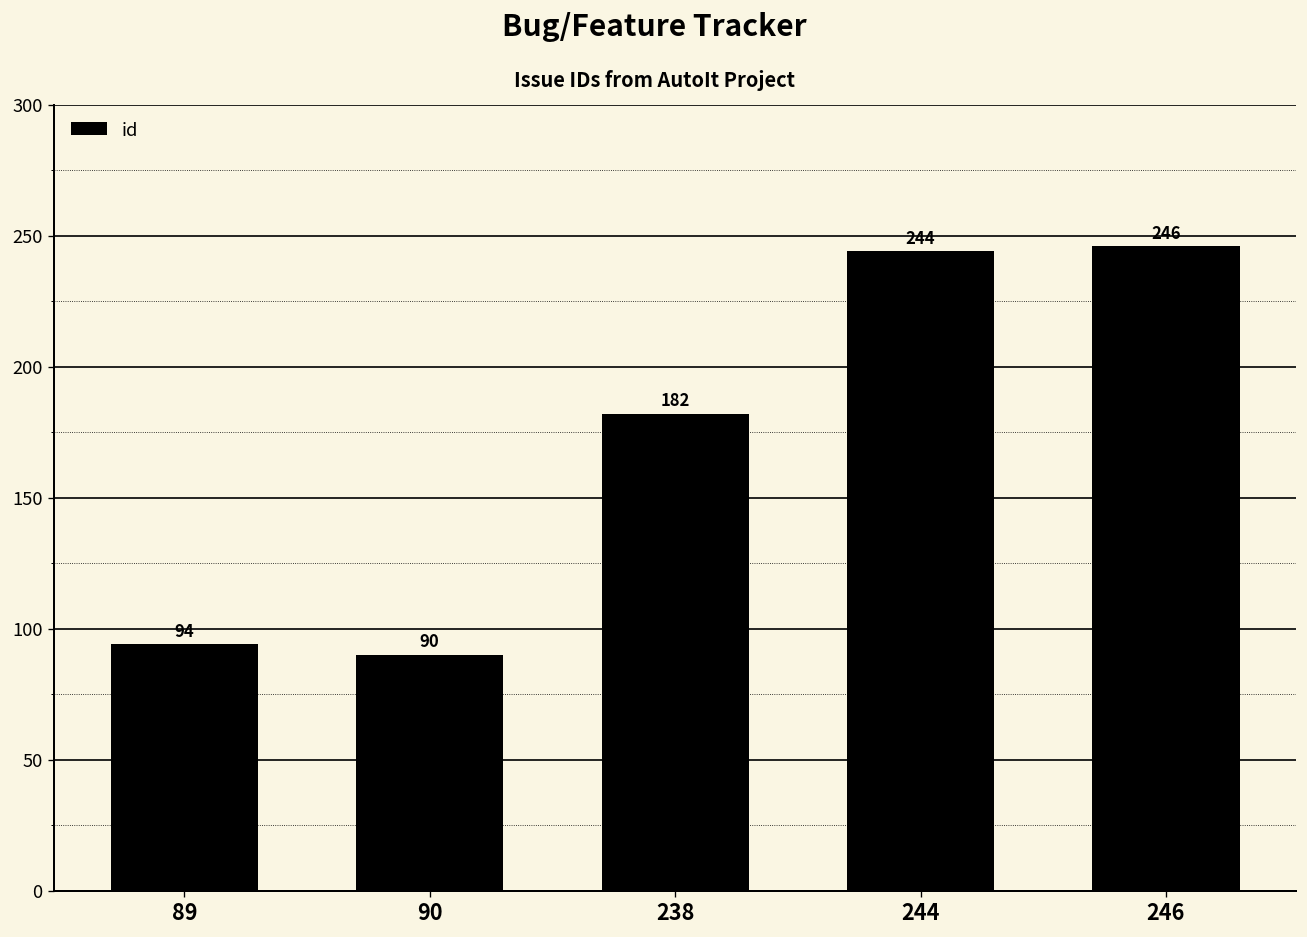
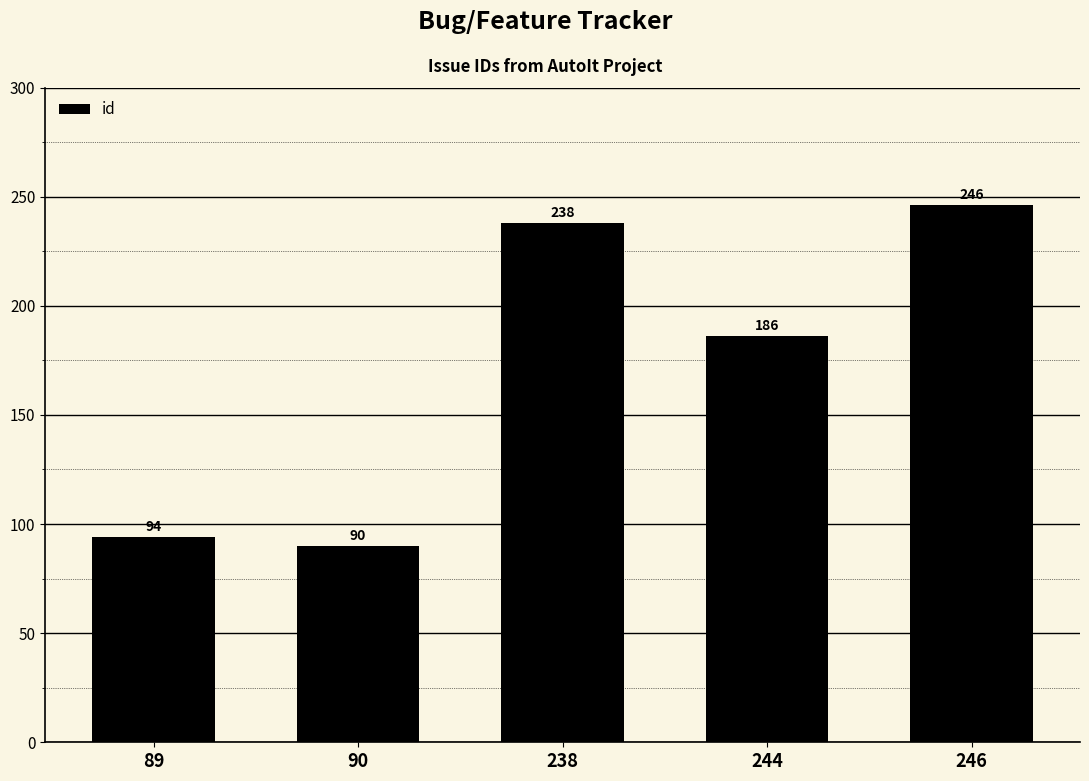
  {
    "89": 94,
    "90": 90,
-   "238": 182,
-   "244": 244,
+   "238": 238,
+   "244": 186,
    "246": 246
  }
